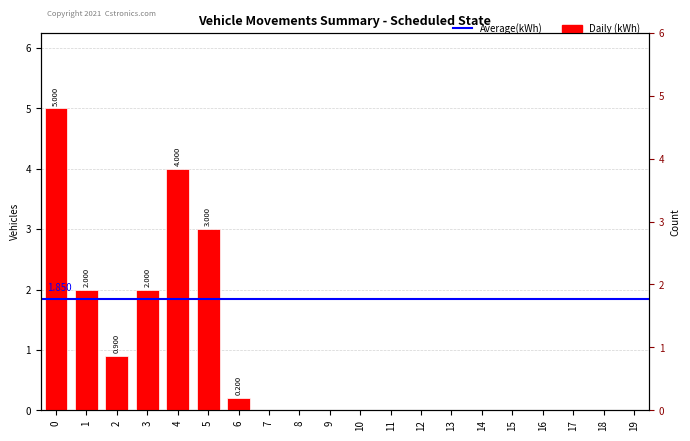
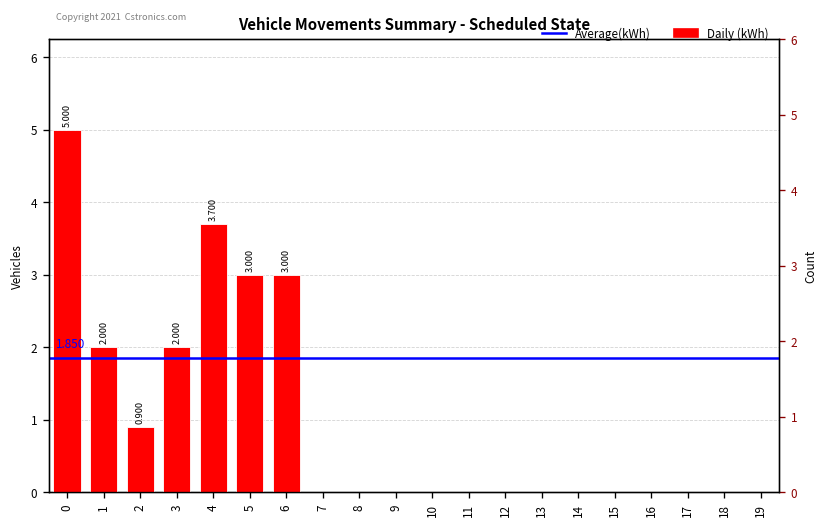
  {
    "0": 5.000,
    "1": 2.000,
    "2": 0.900,
    "3": 2.000,
-   "4": 4.000,
+   "4": 3.700,
    "5": 3.000,
-   "6": 0.200
+   "6": 3.000
  }
